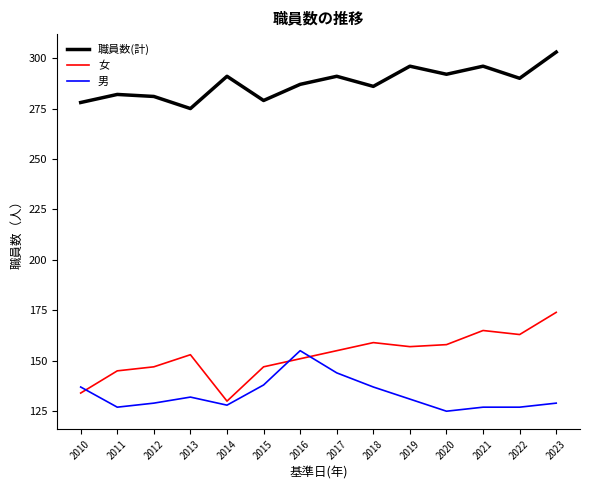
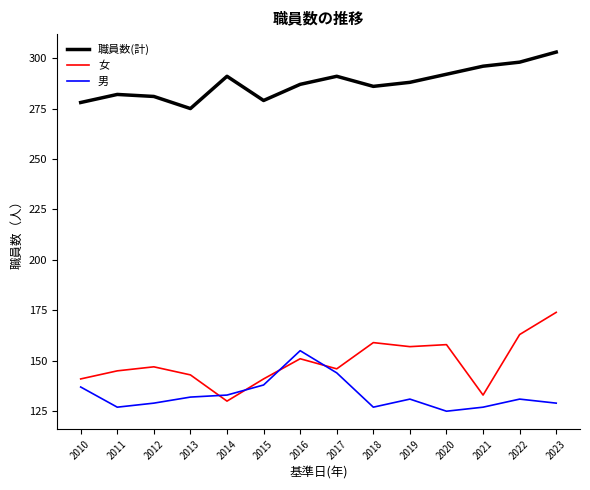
  {
    "職員数(計)": {
      "2010": 278,
      "2011": 282,
      "2012": 281,
      "2013": 275,
      "2014": 291,
      "2015": 279,
      "2016": 287,
      "2017": 291,
      "2018": 286,
-     "2019": 296,
+     "2019": 288,
      "2020": 292,
      "2021": 296,
-     "2022": 290,
+     "2022": 298,
      "2023": 303
    },
    "女": {
-     "2010": 134,
+     "2010": 141,
      "2011": 145,
      "2012": 147,
-     "2013": 153,
+     "2013": 143,
      "2014": 130,
-     "2015": 147,
+     "2015": 141,
      "2016": 151,
-     "2017": 155,
+     "2017": 146,
      "2018": 159,
      "2019": 157,
      "2020": 158,
-     "2021": 165,
+     "2021": 133,
      "2022": 163,
      "2023": 174
    },
    "男": {
      "2010": 137,
      "2011": 127,
      "2012": 129,
      "2013": 132,
-     "2014": 128,
+     "2014": 133,
      "2015": 138,
      "2016": 155,
      "2017": 144,
-     "2018": 137,
+     "2018": 127,
      "2019": 131,
      "2020": 125,
      "2021": 127,
-     "2022": 127,
+     "2022": 131,
      "2023": 129
    }
  }
